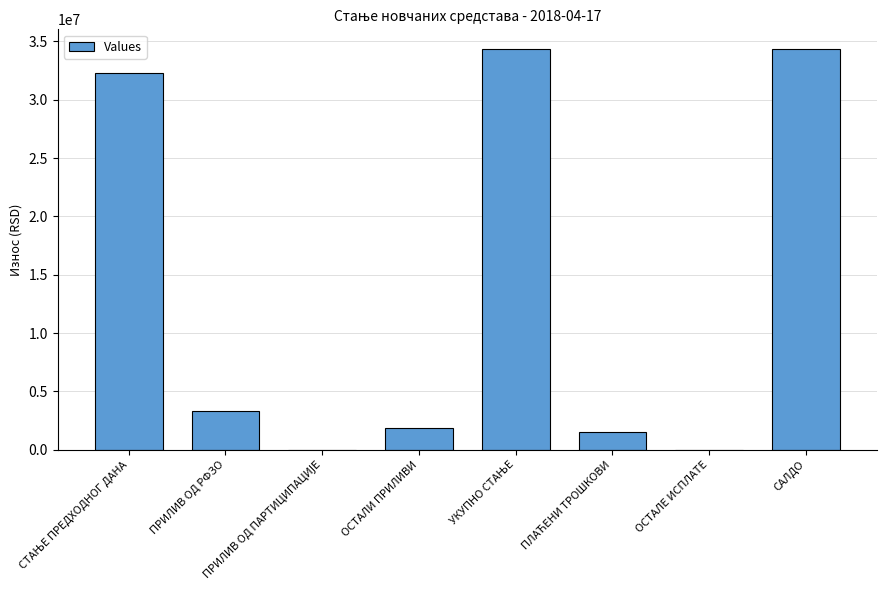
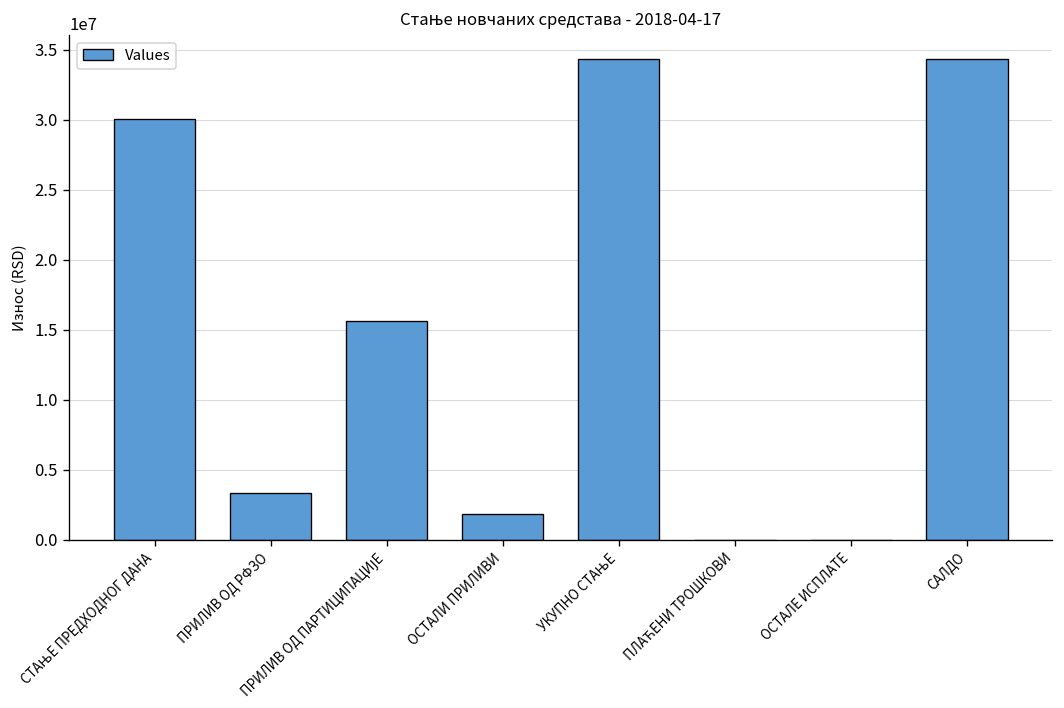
  {
-   "СТАЊЕ ПРЕДХОДНОГ ДАНА": 32300000,
+   "СТАЊЕ ПРЕДХОДНОГ ДАНА": 30100000,
    "ПРИЛИВ ОД РФЗО": 3300000,
-   "ПРИЛИВ ОД ПАРТИЦИПАЦИЈЕ": 0,
+   "ПРИЛИВ ОД ПАРТИЦИПАЦИЈЕ": 15600000,
    "ОСТАЛИ ПРИЛИВИ": 1800000,
    "УКУПНО СТАЊЕ": 34300000,
-   "ПЛАЋЕНИ ТРОШКОВИ": 1500000,
+   "ПЛАЋЕНИ ТРОШКОВИ": 0,
    "ОСТАЛЕ ИСПЛАТЕ": 0,
    "САЛДО": 34300000
  }
